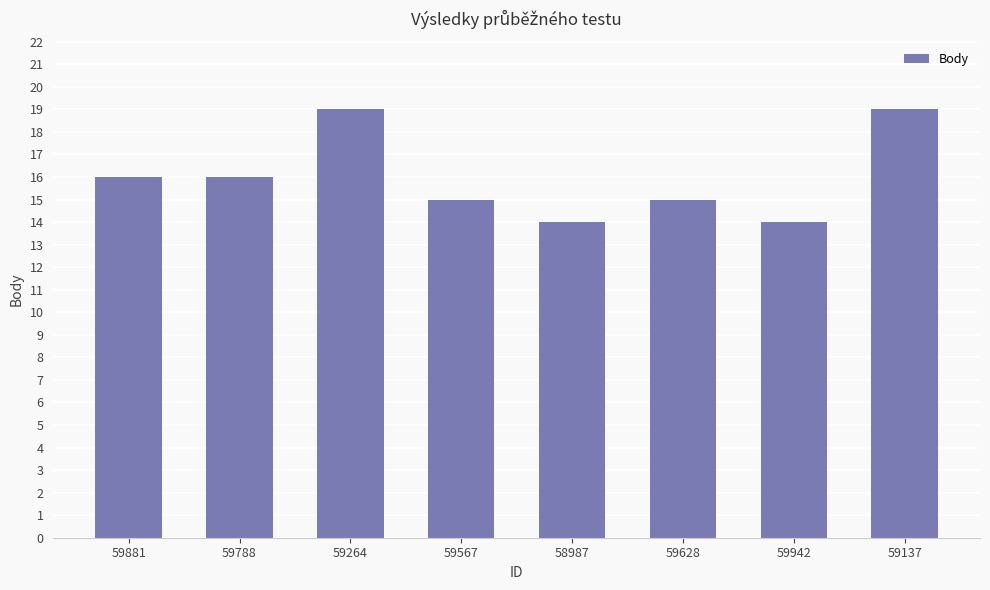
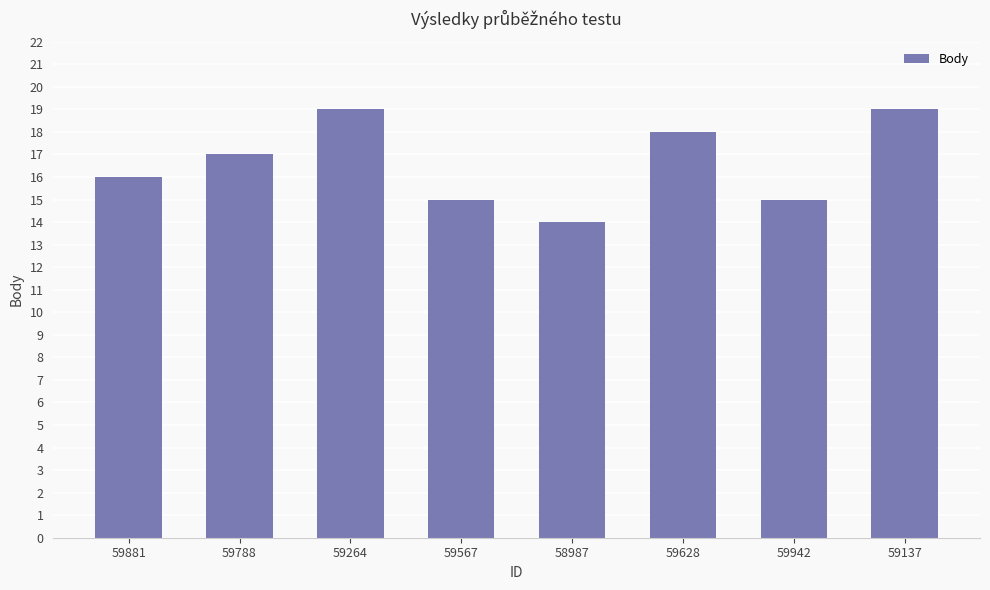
  {
    "59881": 16,
-   "59788": 16,
+   "59788": 17,
    "59264": 19,
    "59567": 15,
    "58987": 14,
-   "59628": 15,
-   "59942": 14,
+   "59628": 18,
+   "59942": 15,
    "59137": 19
  }
